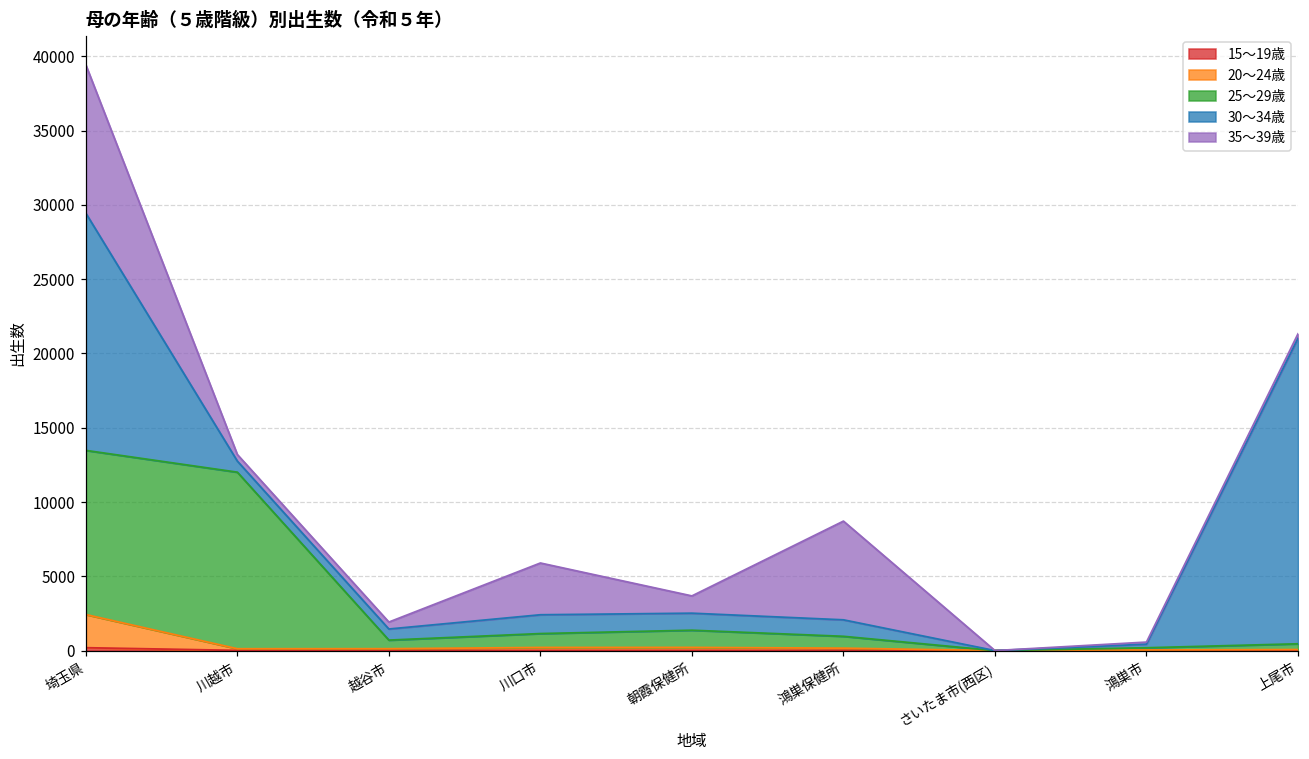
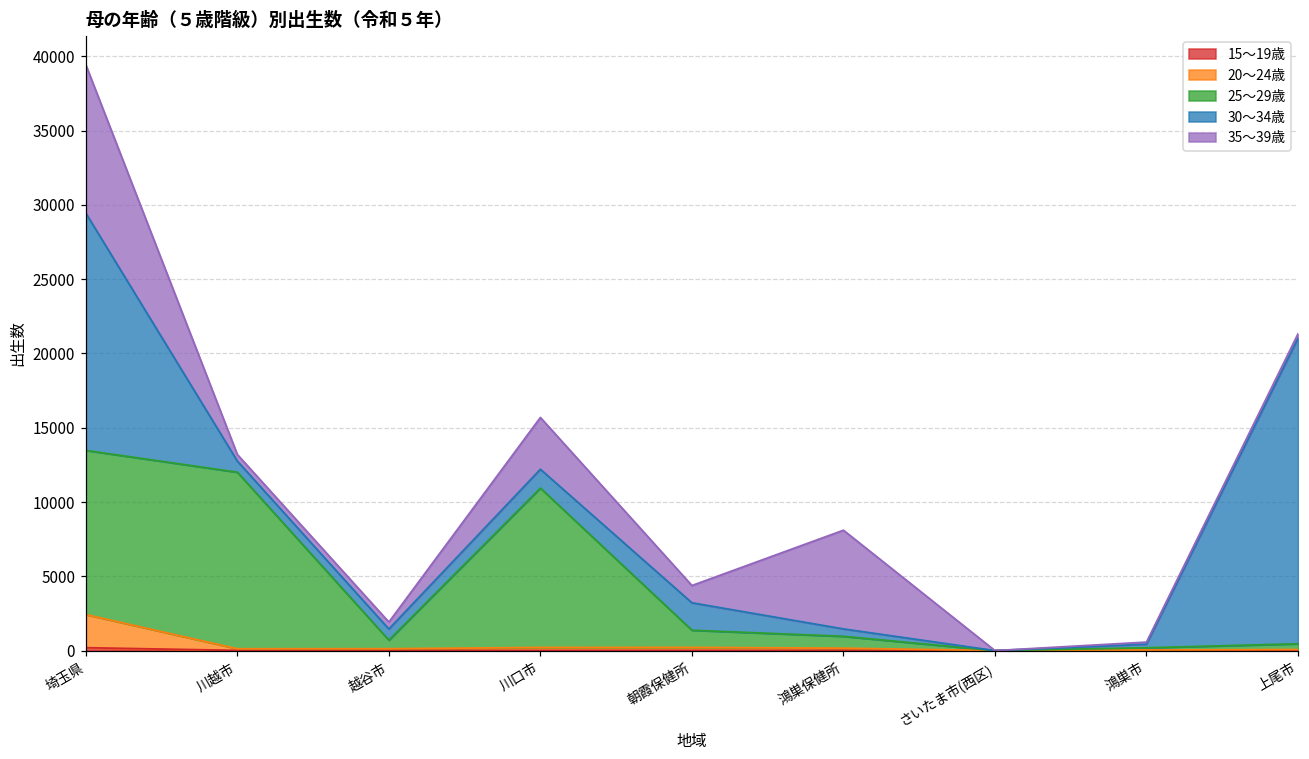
  {
    "15～19歳": {
      "埼玉県": 200,
      "川口市": 0,
      "朝霞保健所": 0
    },
    "20～24歳": {
      "埼玉県": 2200,
      "川口市": 200,
      "朝霞保健所": 200
    },
    "25～29歳": {
      "埼玉県": 11000,
      "川越市": 11900,
      "越谷市": 600,
-     "川口市": 900,
+     "川口市": 10700,
      "朝霞保健所": 1200,
      "鴻巣保健所": 800,
      "上尾市": 400
    },
    "30～34歳": {
      "埼玉県": 16000,
      "川越市": 700,
      "越谷市": 700,
      "川口市": 1300,
-     "朝霞保健所": 1100,
-     "鴻巣保健所": 1100,
+     "朝霞保健所": 1800,
+     "鴻巣保健所": 500,
      "上尾市": 20600
    },
    "35～39歳": {
      "埼玉県": 10000,
      "川越市": 400,
      "越谷市": 500,
      "川口市": 3500,
      "朝霞保健所": 1200,
      "鴻巣保健所": 6600,
      "上尾市": 300
    }
  }
